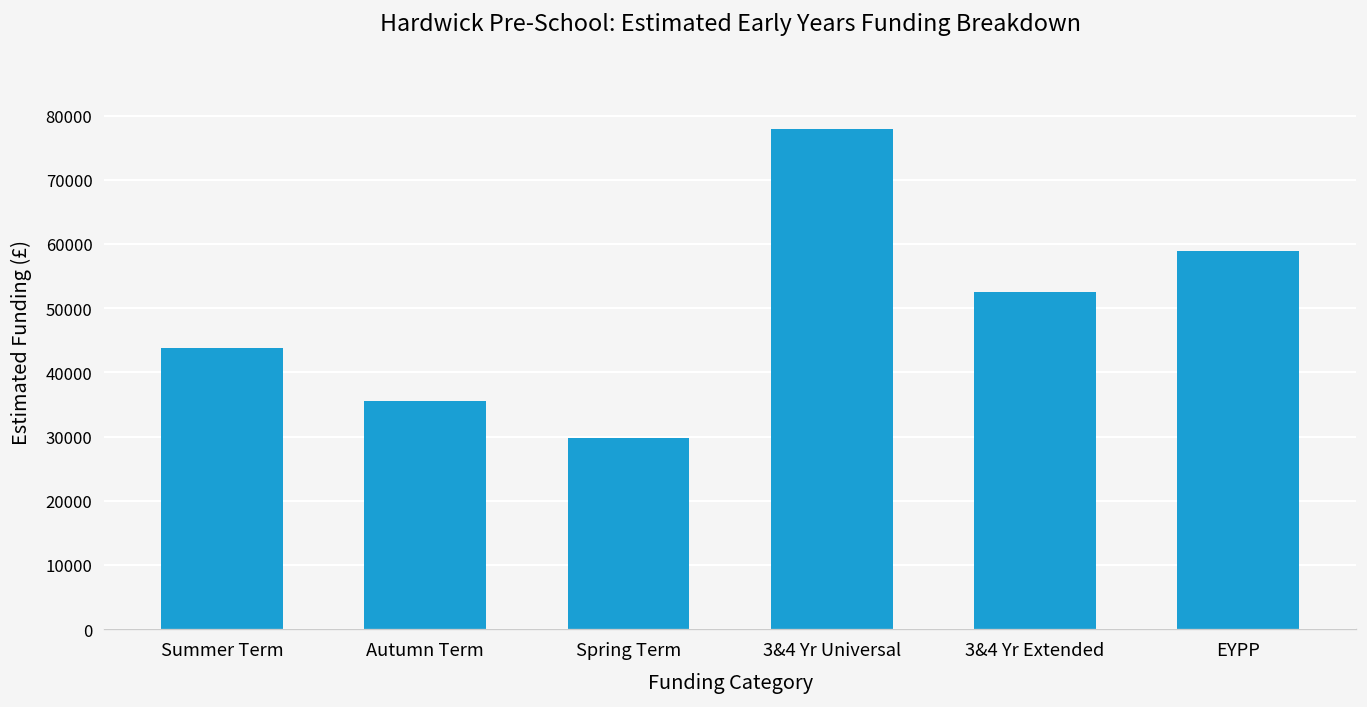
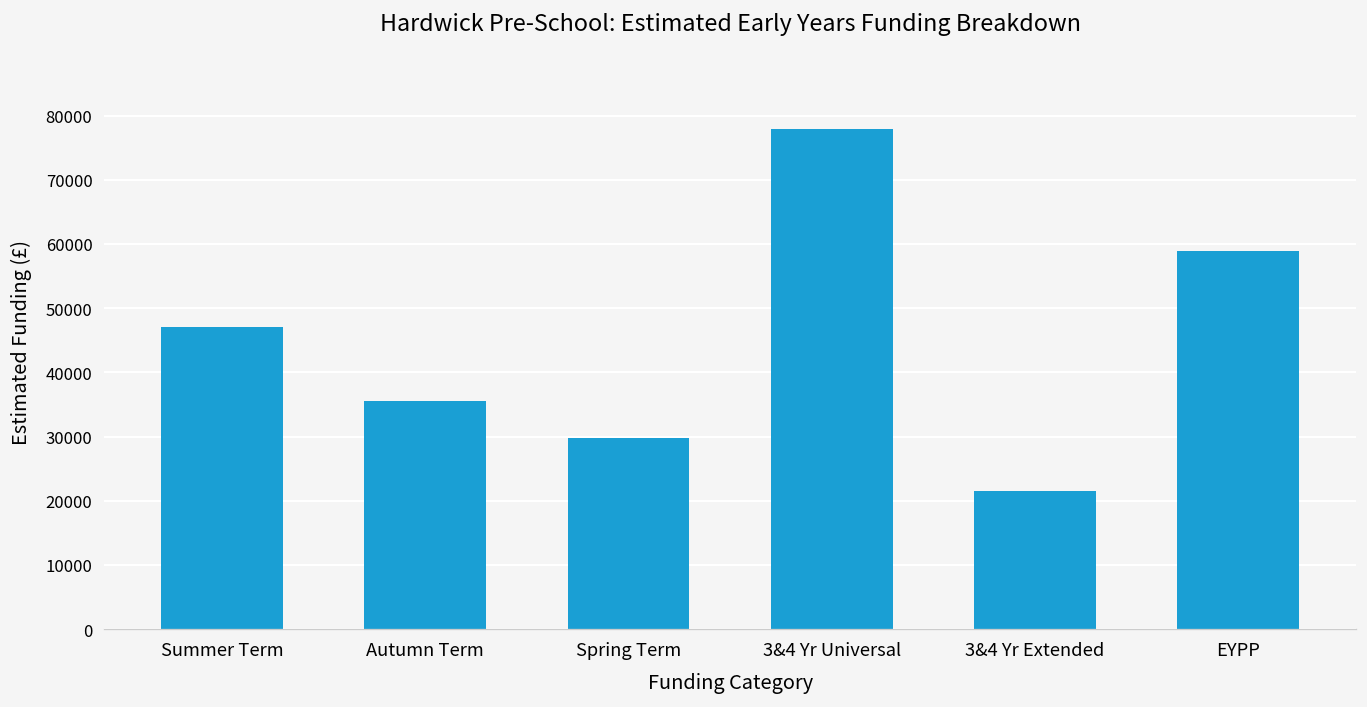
  {
-   "Summer Term": 44000,
+   "Summer Term": 47000,
    "Autumn Term": 36000,
    "Spring Term": 30000,
    "3&4 Yr Universal": 78000,
-   "3&4 Yr Extended": 52000,
+   "3&4 Yr Extended": 22000,
    "EYPP": 59000
  }
